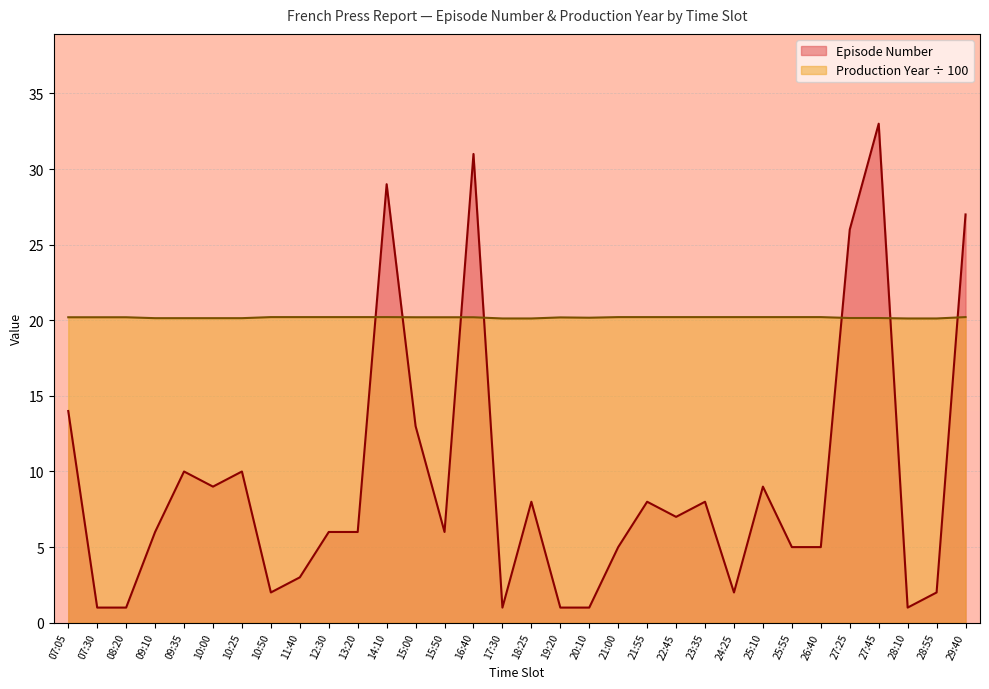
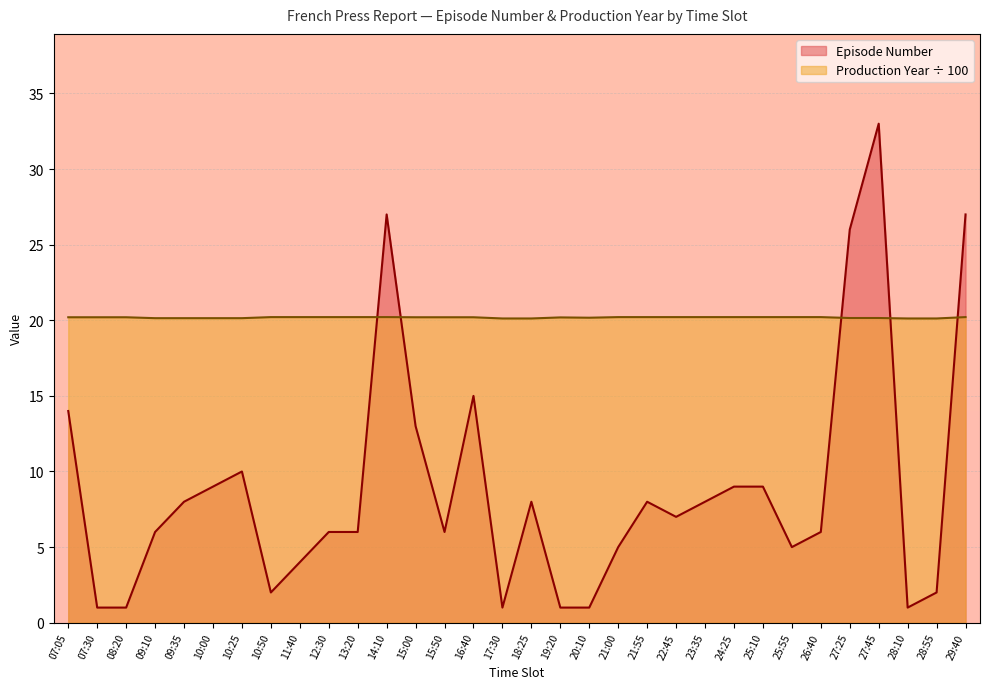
  {
    "Episode Number": {
      "07:05": 14,
      "07:30": 1,
      "08:20": 1,
      "09:10": 6,
-     "09:35": 10,
+     "09:35": 8,
      "10:00": 9,
      "10:25": 10,
      "10:50": 2,
-     "11:40": 3,
+     "11:40": 4,
      "12:30": 6,
      "13:20": 6,
-     "14:10": 29,
+     "14:10": 27,
      "15:00": 13,
      "15:50": 6,
-     "16:40": 31,
+     "16:40": 15,
      "17:30": 1,
      "18:25": 8,
      "19:20": 1,
      "20:10": 1,
      "21:00": 5,
      "21:55": 8,
      "22:45": 7,
      "23:35": 8,
-     "24:25": 2,
+     "24:25": 9,
      "25:10": 9,
      "25:55": 5,
-     "26:40": 5,
+     "26:40": 6,
      "27:25": 26,
      "27:45": 33,
      "28:10": 1,
      "28:55": 2,
      "29:40": 27
    },
    "Production Year ÷ 100": {
      "07:05": 20.2,
      "07:30": 20.2,
      "08:20": 20.2,
      "09:10": 20,
      "09:35": 20,
      "10:00": 20,
      "10:25": 20,
      "10:50": 20.2,
      "11:40": 20.2,
      "12:30": 20.2,
      "13:20": 20.2,
      "14:10": 20.2,
      "15:00": 20.2,
      "15:50": 20.2,
      "16:40": 20.2,
      "17:30": 20,
      "18:25": 20,
      "19:20": 20.2,
      "20:10": 20.2,
      "21:00": 20.2,
      "21:55": 20.2,
      "22:45": 20.2,
      "23:35": 20.2,
      "24:25": 20.2,
      "25:10": 20.2,
      "25:55": 20.2,
      "26:40": 20.2,
      "27:25": 20,
      "27:45": 20,
      "28:10": 20,
      "28:55": 20,
      "29:40": 20.2
    }
  }
